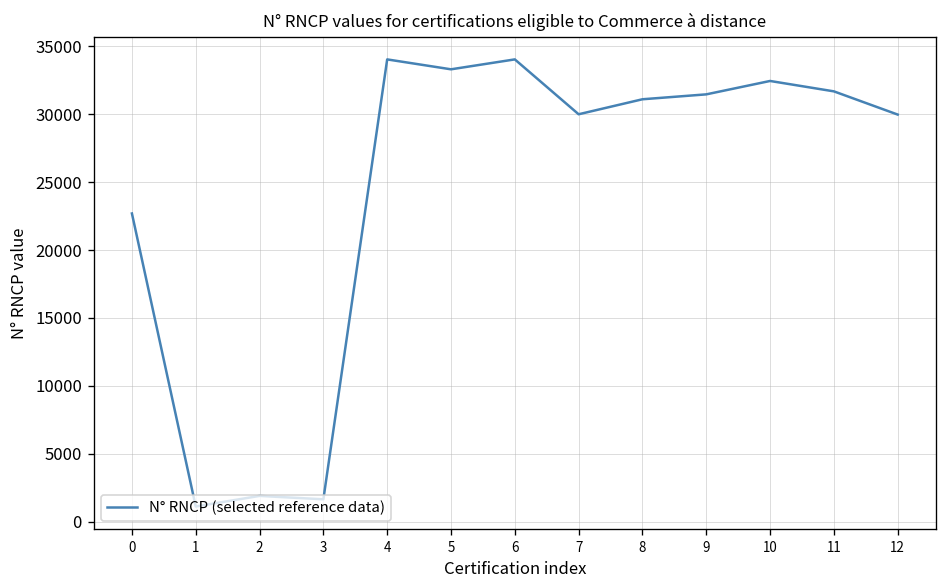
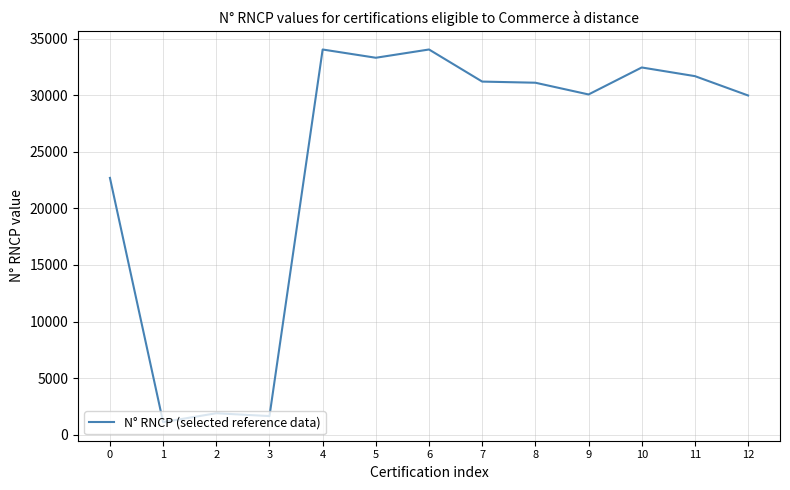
  {
    "0": 22700,
    "4": 34000,
    "5": 33300,
    "6": 34000,
-   "7": 30000,
+   "7": 31200,
    "8": 31100,
-   "9": 31500,
+   "9": 30100,
    "10": 32400,
    "11": 31700,
    "12": 30000
  }
